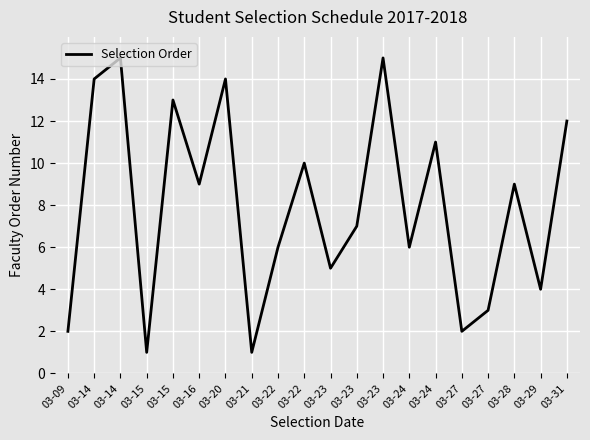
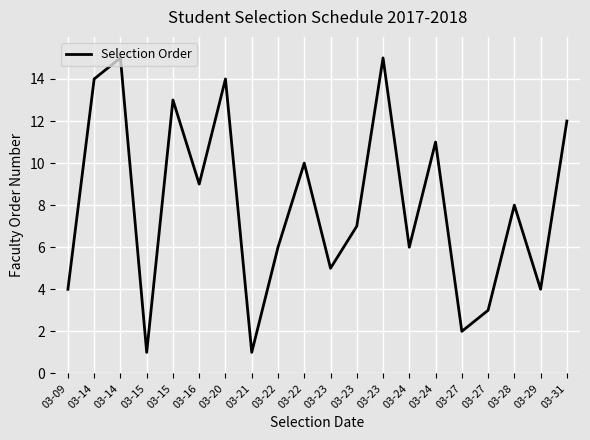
  {
-   "03-09": 2,
+   "03-09": 4,
    "03-16": 9,
    "03-20": 14,
    "03-21": 1,
-   "03-28": 9,
+   "03-28": 8,
    "03-29": 4,
    "03-31": 12
  }
